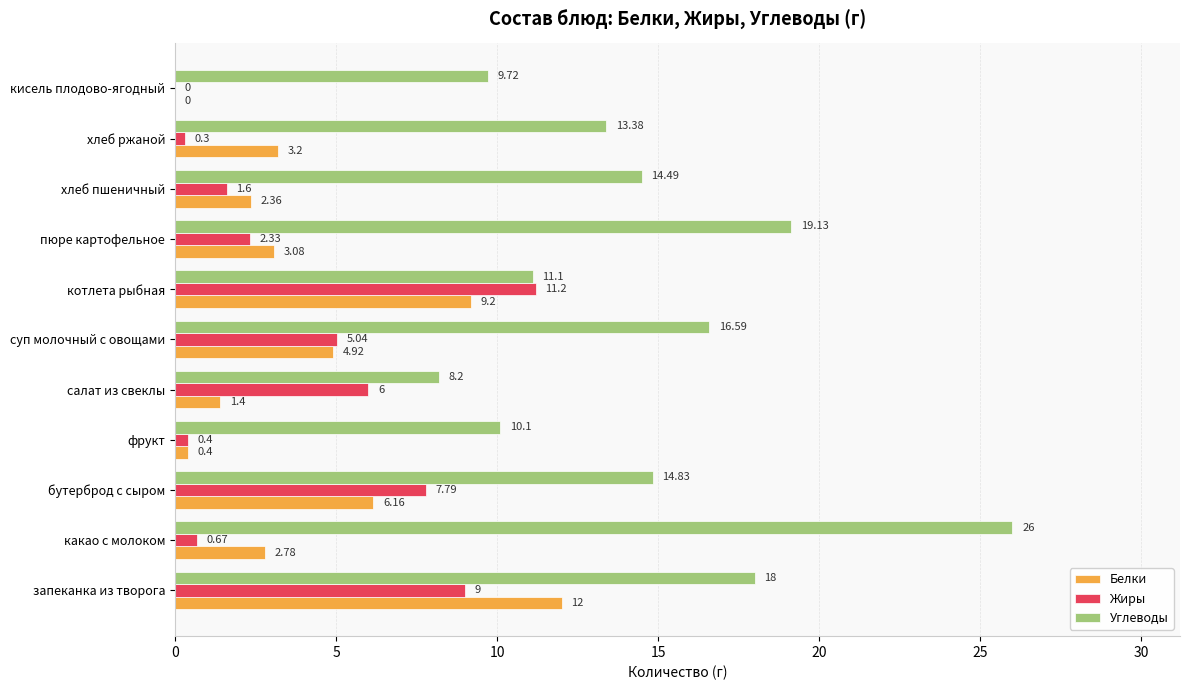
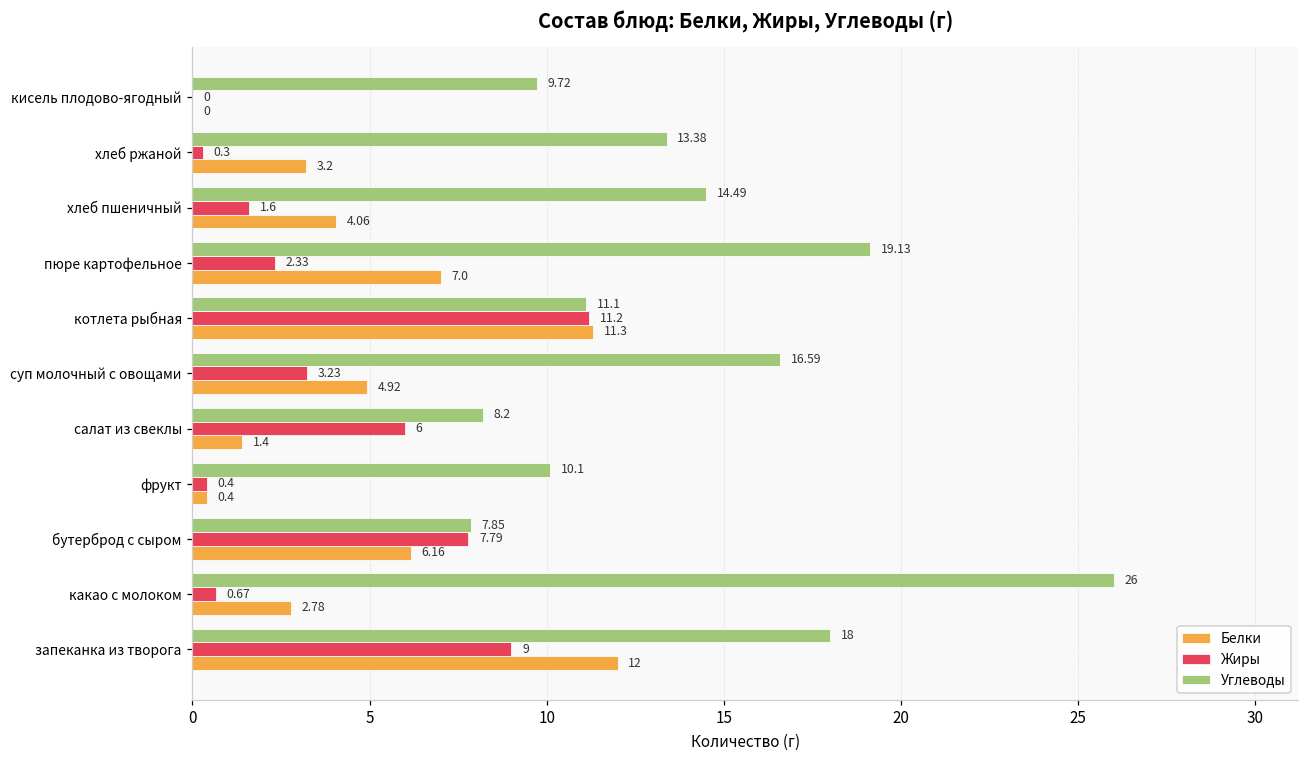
  {
    "Белки": {
      "кисель плодово-ягодный": 0,
      "хлеб ржаной": 3.2,
-     "хлеб пшеничный": 2.36,
-     "пюре картофельное": 3.08,
-     "котлета рыбная": 9.2,
+     "хлеб пшеничный": 4.06,
+     "пюре картофельное": 7.0,
+     "котлета рыбная": 11.3,
      "суп молочный с овощами": 4.92,
      "салат из свеклы": 1.4,
      "фрукт": 0.4,
      "бутерброд с сыром": 6.16,
      "какао с молоком": 2.78,
      "запеканка из творога": 12
    },
    "Жиры": {
      "кисель плодово-ягодный": 0,
      "хлеб ржаной": 0.3,
      "хлеб пшеничный": 1.6,
      "пюре картофельное": 2.33,
      "котлета рыбная": 11.2,
-     "суп молочный с овощами": 5.04,
+     "суп молочный с овощами": 3.23,
      "салат из свеклы": 6,
      "фрукт": 0.4,
      "бутерброд с сыром": 7.79,
      "какао с молоком": 0.67,
      "запеканка из творога": 9
    },
    "Углеводы": {
      "кисель плодово-ягодный": 9.72,
      "хлеб ржаной": 13.38,
      "хлеб пшеничный": 14.49,
      "пюре картофельное": 19.13,
      "котлета рыбная": 11.1,
      "суп молочный с овощами": 16.59,
      "салат из свеклы": 8.2,
      "фрукт": 10.1,
-     "бутерброд с сыром": 14.83,
+     "бутерброд с сыром": 7.85,
      "какао с молоком": 26,
      "запеканка из творога": 18
    }
  }
